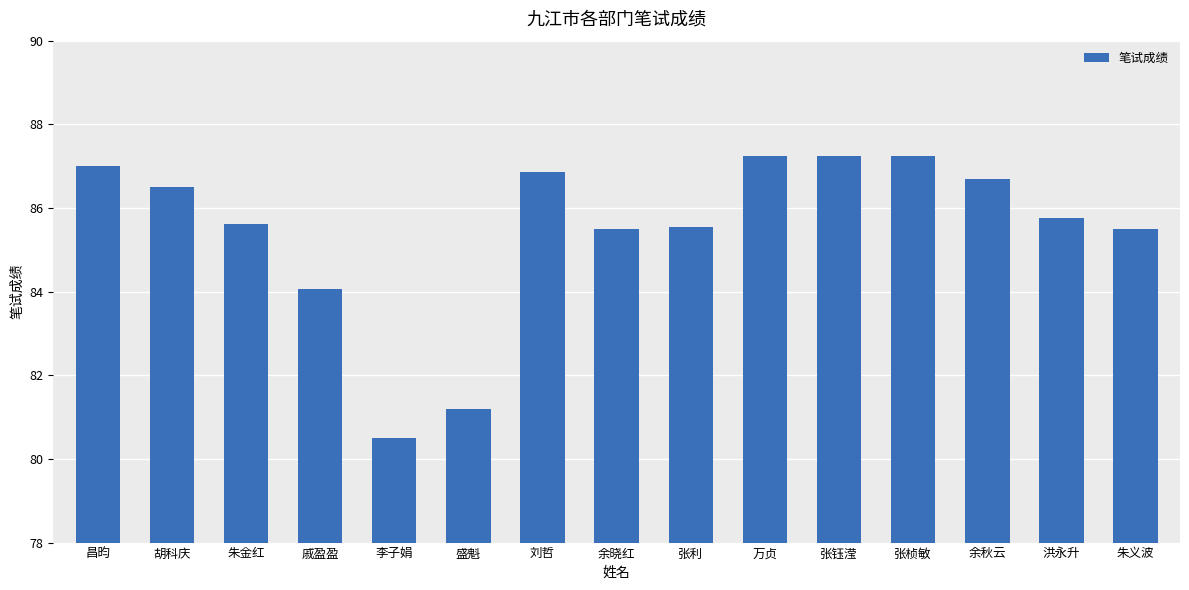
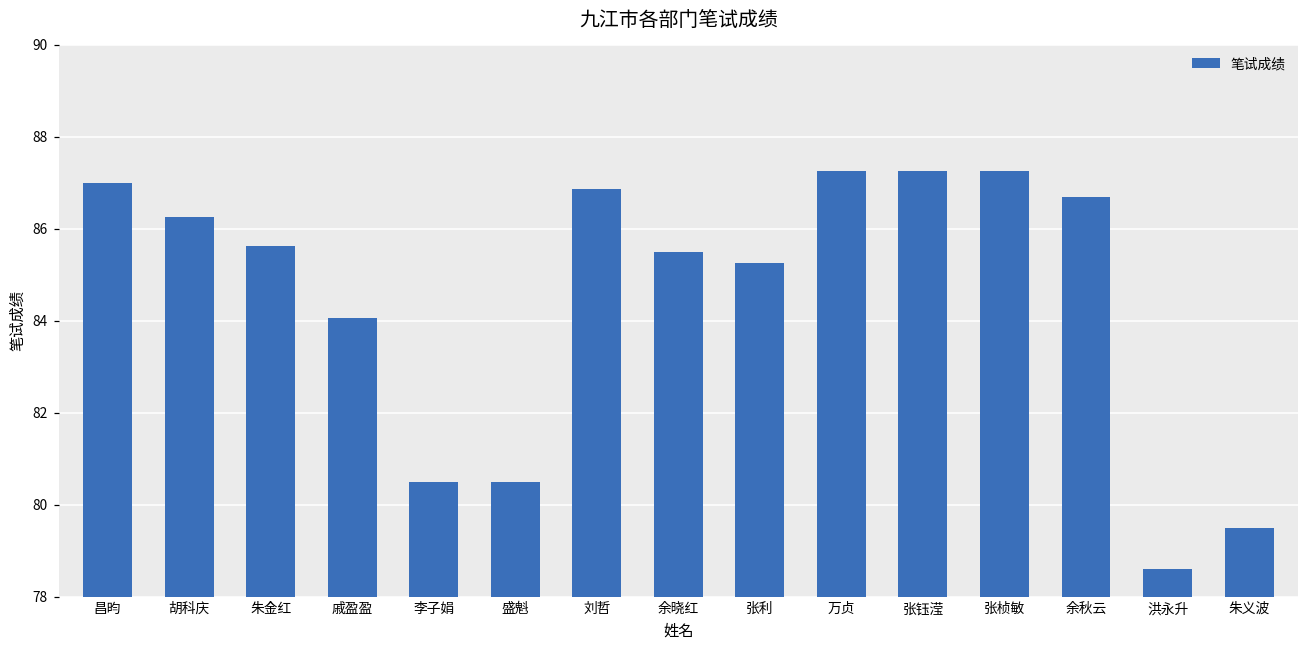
  {
    "昌昀": 87.0,
-   "胡科庆": 86.5,
+   "胡科庆": 86.3,
    "朱金红": 85.6,
    "戚盈盈": 84.1,
    "李子娟": 80.5,
-   "盛魁": 81.2,
+   "盛魁": 80.5,
    "刘哲": 86.9,
    "余晓红": 85.5,
-   "张利": 85.6,
+   "张利": 85.3,
    "万贞": 87.3,
    "张钰滢": 87.3,
    "张桢敏": 87.3,
    "余秋云": 86.7,
-   "洪永升": 85.8,
-   "朱义波": 85.5
+   "洪永升": 78.6,
+   "朱义波": 79.5
  }
